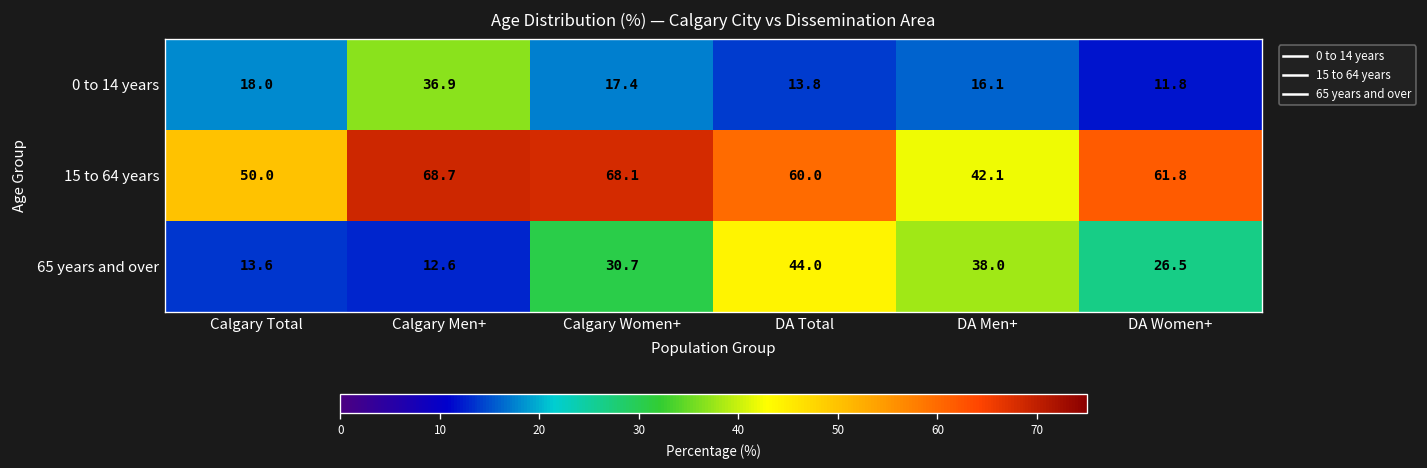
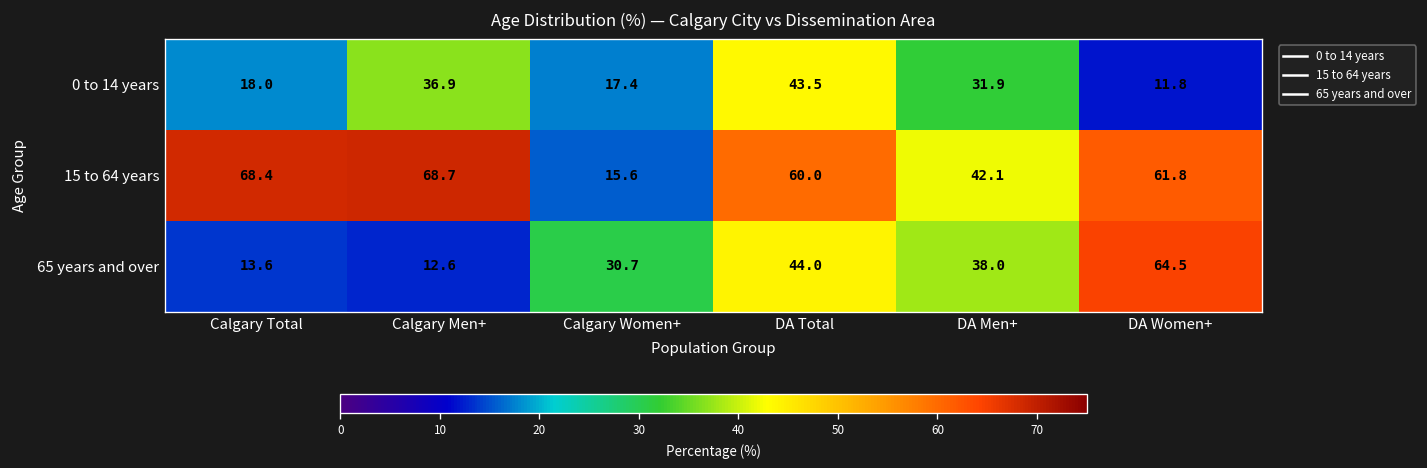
  {
    "0 to 14 years": {
      "Calgary Total": 18.0,
      "Calgary Men+": 36.9,
      "Calgary Women+": 17.4,
-     "DA Total": 13.8,
-     "DA Men+": 16.1,
+     "DA Total": 43.5,
+     "DA Men+": 31.9,
      "DA Women+": 11.8
    },
    "15 to 64 years": {
-     "Calgary Total": 50.0,
+     "Calgary Total": 68.4,
      "Calgary Men+": 68.7,
-     "Calgary Women+": 68.1,
+     "Calgary Women+": 15.6,
      "DA Total": 60.0,
      "DA Men+": 42.1,
      "DA Women+": 61.8
    },
    "65 years and over": {
      "Calgary Total": 13.6,
      "Calgary Men+": 12.6,
      "Calgary Women+": 30.7,
      "DA Total": 44.0,
      "DA Men+": 38.0,
-     "DA Women+": 26.5
+     "DA Women+": 64.5
    }
  }
